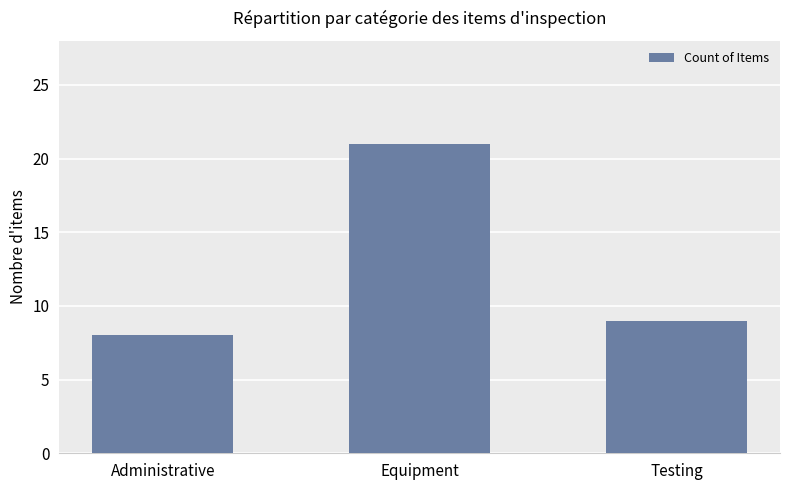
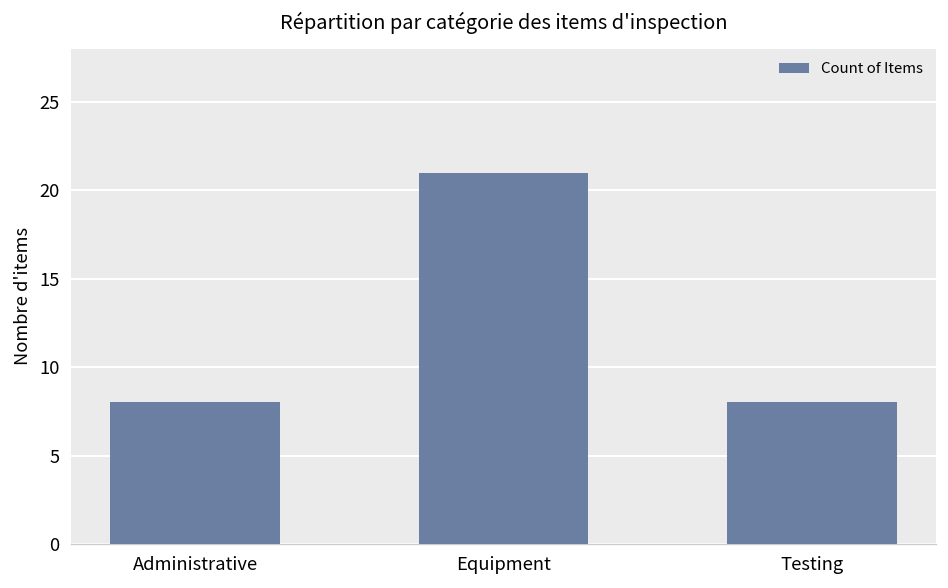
  {
    "Administrative": 8,
    "Equipment": 21,
-   "Testing": 9
+   "Testing": 8
  }
